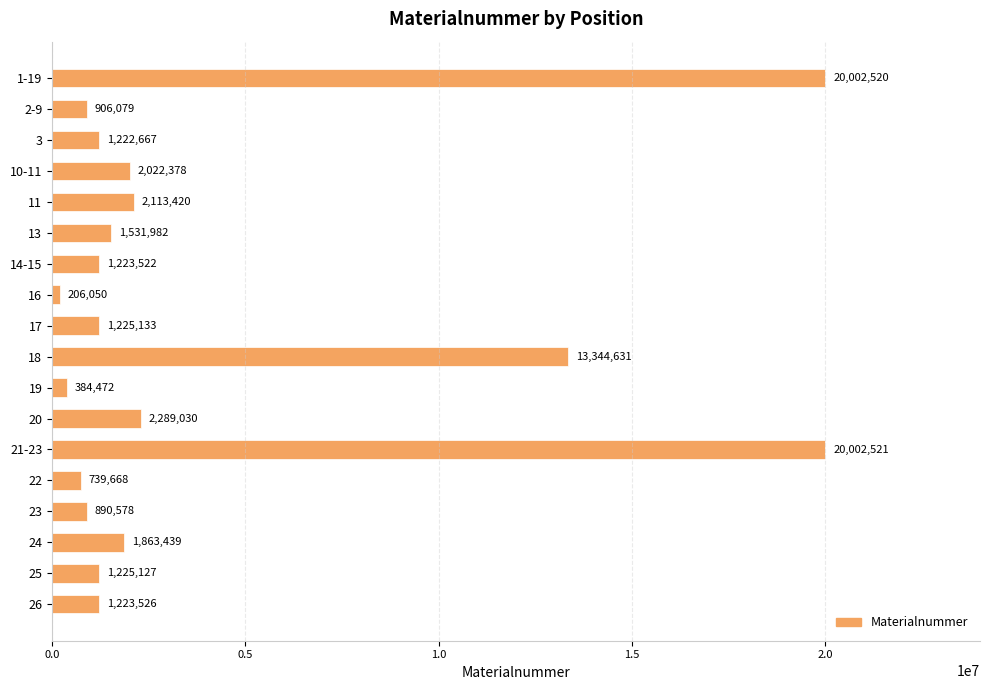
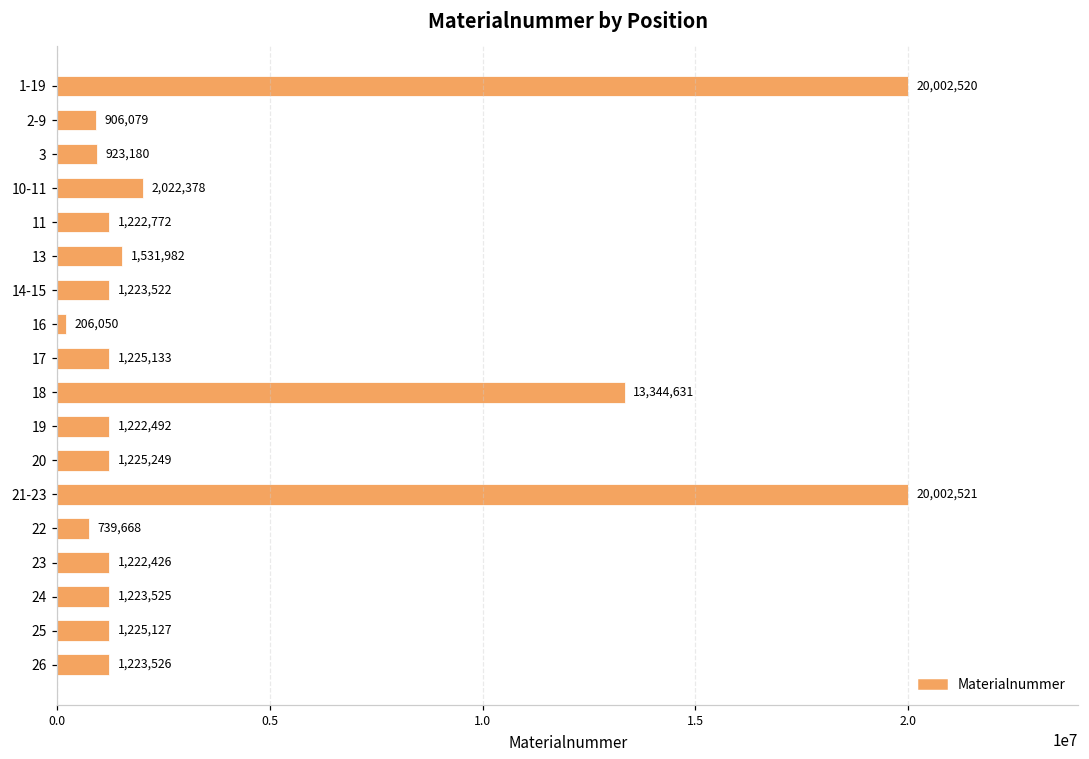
  {
    "1-19": "20,002,520",
    "2-9": "906,079",
-   "3": "1,222,667",
+   "3": "923,180",
    "10-11": "2,022,378",
-   "11": "2,113,420",
+   "11": "1,222,772",
    "13": "1,531,982",
    "14-15": "1,223,522",
    "16": "206,050",
    "17": "1,225,133",
    "18": "13,344,631",
-   "19": "384,472",
-   "20": "2,289,030",
+   "19": "1,222,492",
+   "20": "1,225,249",
    "21-23": "20,002,521",
    "22": "739,668",
-   "23": "890,578",
-   "24": "1,863,439",
+   "23": "1,222,426",
+   "24": "1,223,525",
    "25": "1,225,127",
    "26": "1,223,526"
  }
